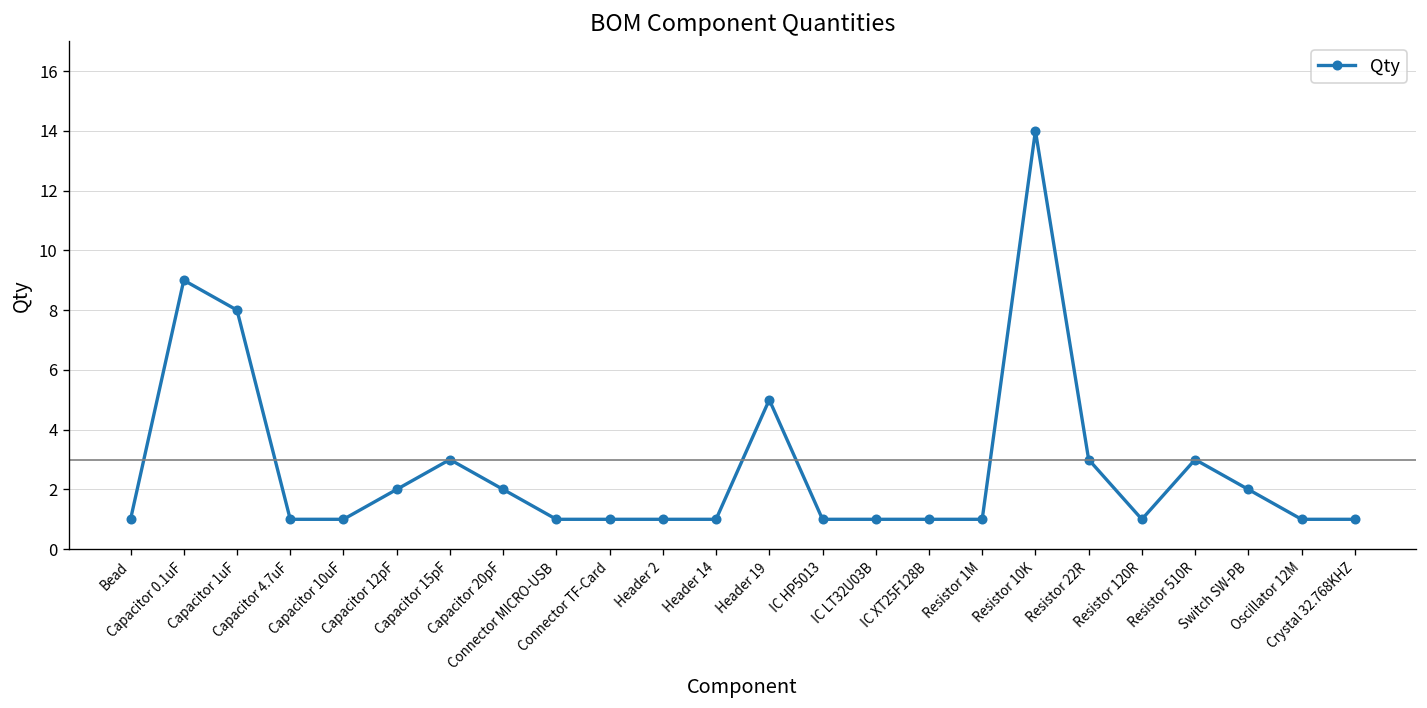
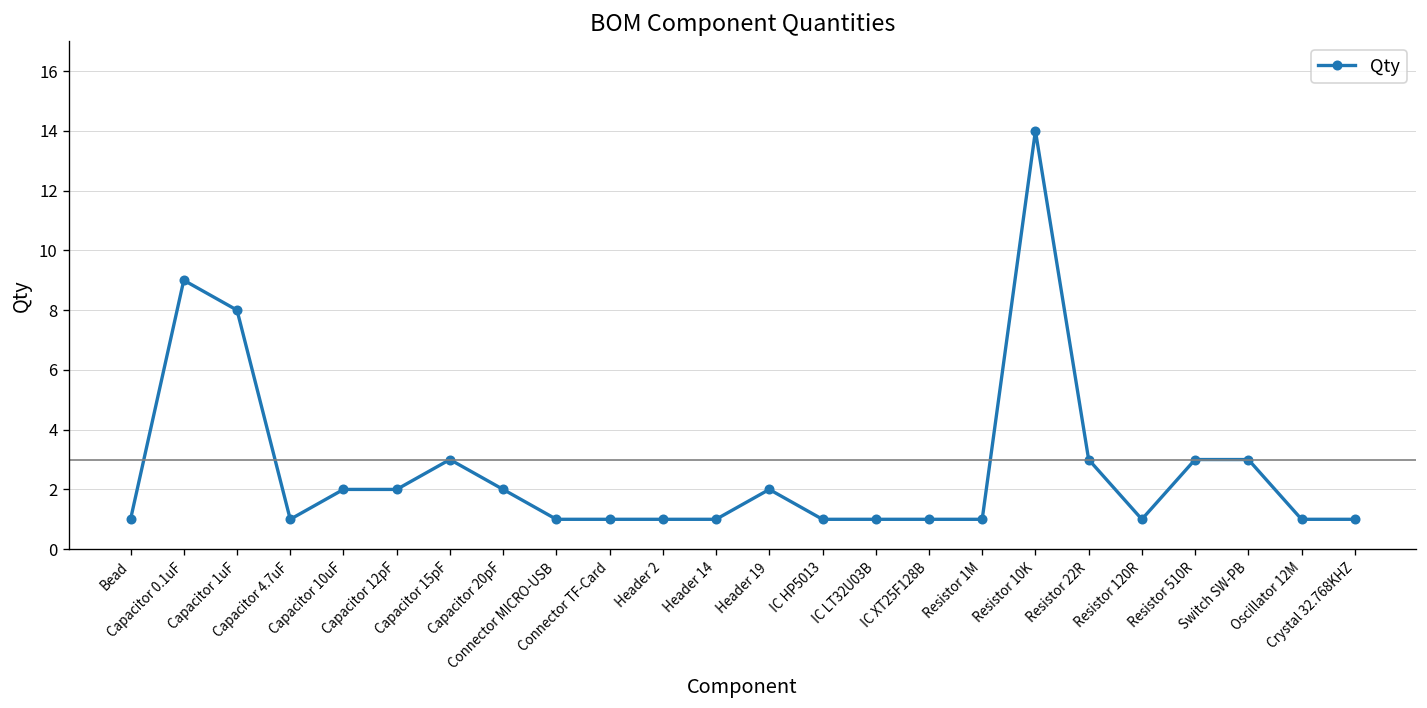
  {
    "Bead": 1,
    "Capacitor 0.1uF": 9,
    "Capacitor 1uF": 8,
    "Capacitor 4.7uF": 1,
-   "Capacitor 10uF": 1,
+   "Capacitor 10uF": 2,
    "Capacitor 12pF": 2,
    "Capacitor 15pF": 3,
    "Capacitor 20pF": 2,
    "Connector MICRO-USB": 1,
    "Connector TF-Card": 1,
    "Header 2": 1,
    "Header 14": 1,
-   "Header 19": 5,
+   "Header 19": 2,
    "IC HP5013": 1,
    "IC LT32U03B": 1,
    "IC XT25F128B": 1,
    "Resistor 1M": 1,
    "Resistor 10K": 14,
    "Resistor 22R": 3,
    "Resistor 120R": 1,
    "Resistor 510R": 3,
-   "Switch SW-PB": 2,
+   "Switch SW-PB": 3,
    "Oscillator 12M": 1,
    "Crystal 32.768KHZ": 1
  }
